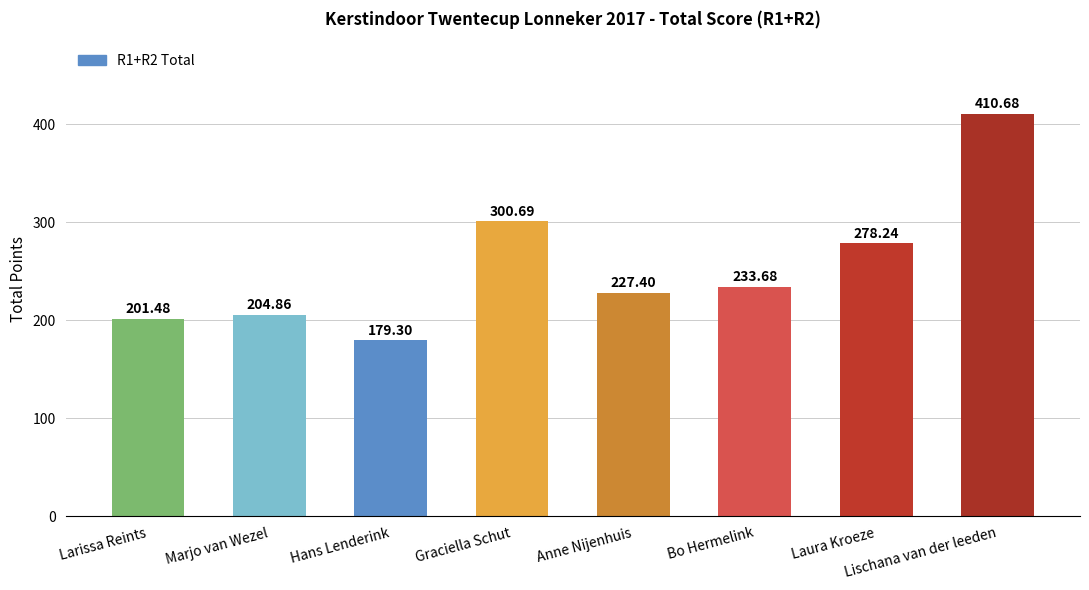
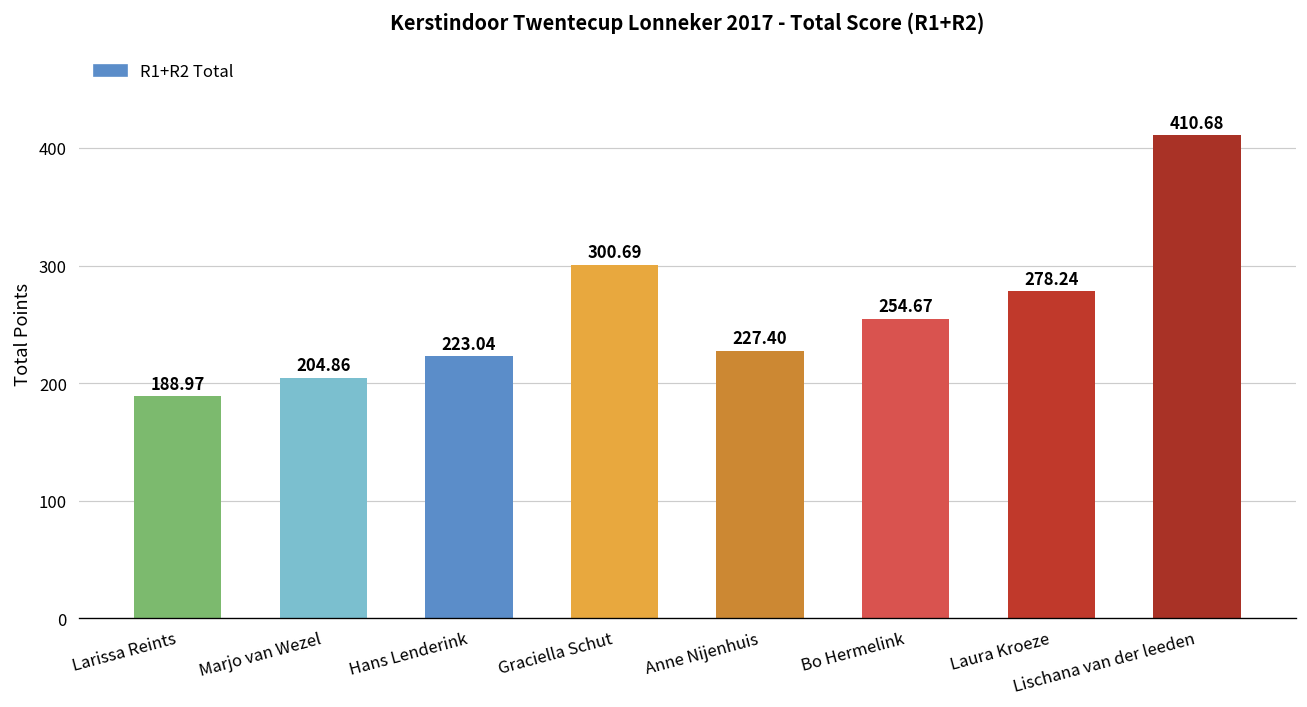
  {
-   "Larissa Reints": 201.48,
+   "Larissa Reints": 188.97,
    "Marjo van Wezel": 204.86,
-   "Hans Lenderink": 179.30,
+   "Hans Lenderink": 223.04,
    "Graciella Schut": 300.69,
    "Anne Nijenhuis": 227.40,
-   "Bo Hermelink": 233.68,
+   "Bo Hermelink": 254.67,
    "Laura Kroeze": 278.24,
    "Lischana van der leeden": 410.68
  }
